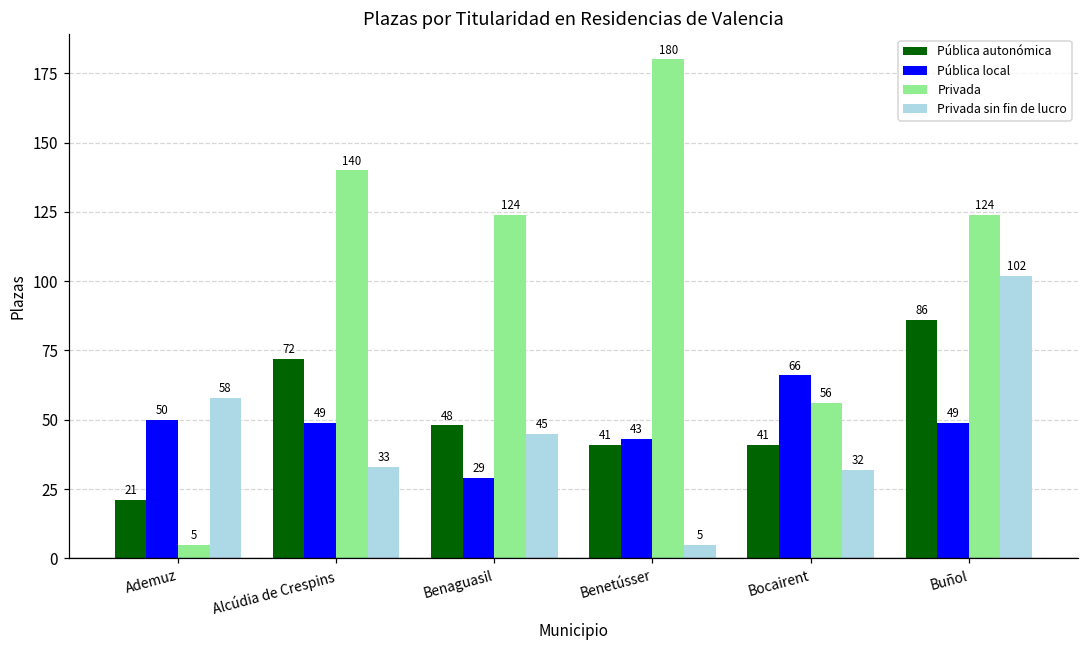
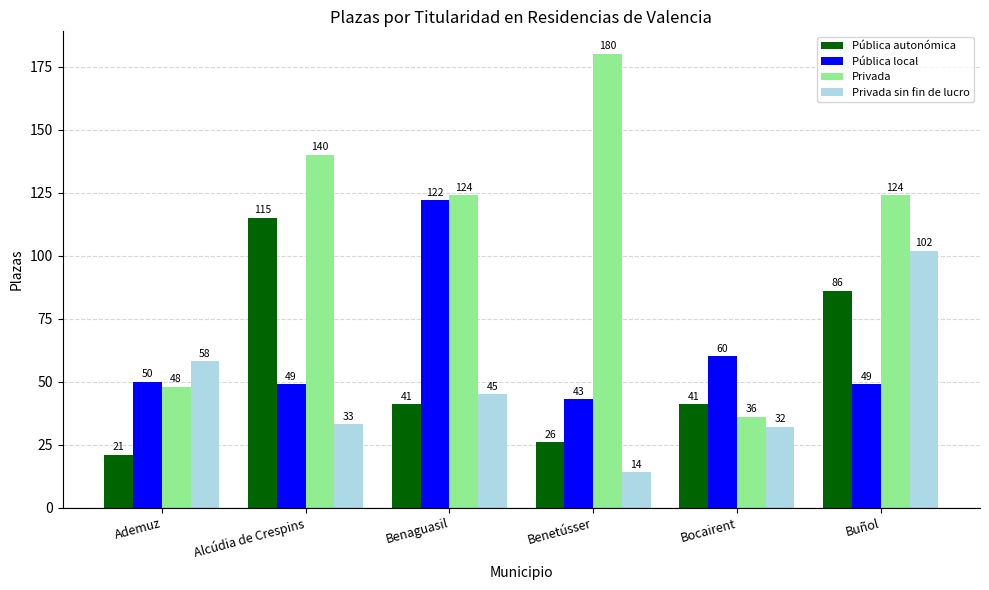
  {
    "Pública autonómica": {
      "Ademuz": 21,
-     "Alcúdia de Crespins": 72,
-     "Benaguasil": 48,
-     "Benetússer": 41,
+     "Alcúdia de Crespins": 115,
+     "Benaguasil": 41,
+     "Benetússer": 26,
      "Bocairent": 41,
      "Buñol": 86
    },
    "Pública local": {
      "Ademuz": 50,
      "Alcúdia de Crespins": 49,
-     "Benaguasil": 29,
+     "Benaguasil": 122,
      "Benetússer": 43,
-     "Bocairent": 66,
+     "Bocairent": 60,
      "Buñol": 49
    },
    "Privada": {
-     "Ademuz": 5,
+     "Ademuz": 48,
      "Alcúdia de Crespins": 140,
      "Benaguasil": 124,
      "Benetússer": 180,
-     "Bocairent": 56,
+     "Bocairent": 36,
      "Buñol": 124
    },
    "Privada sin fin de lucro": {
      "Ademuz": 58,
      "Alcúdia de Crespins": 33,
      "Benaguasil": 45,
-     "Benetússer": 5,
+     "Benetússer": 14,
      "Bocairent": 32,
      "Buñol": 102
    }
  }
